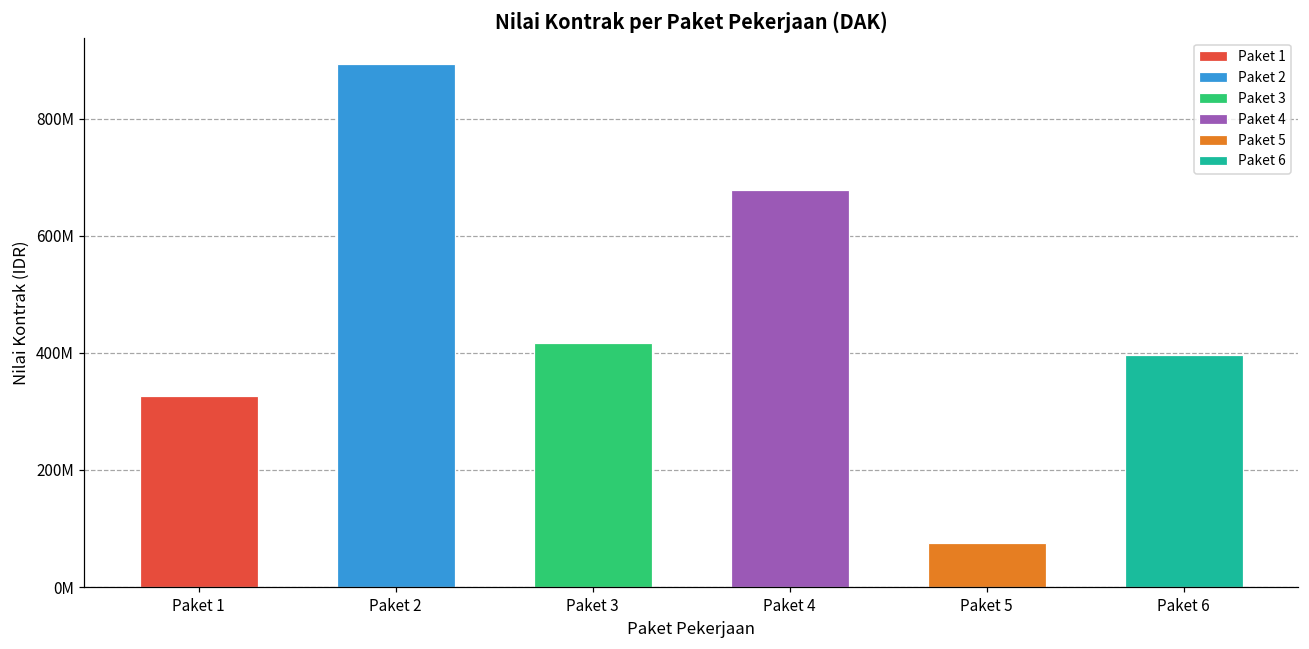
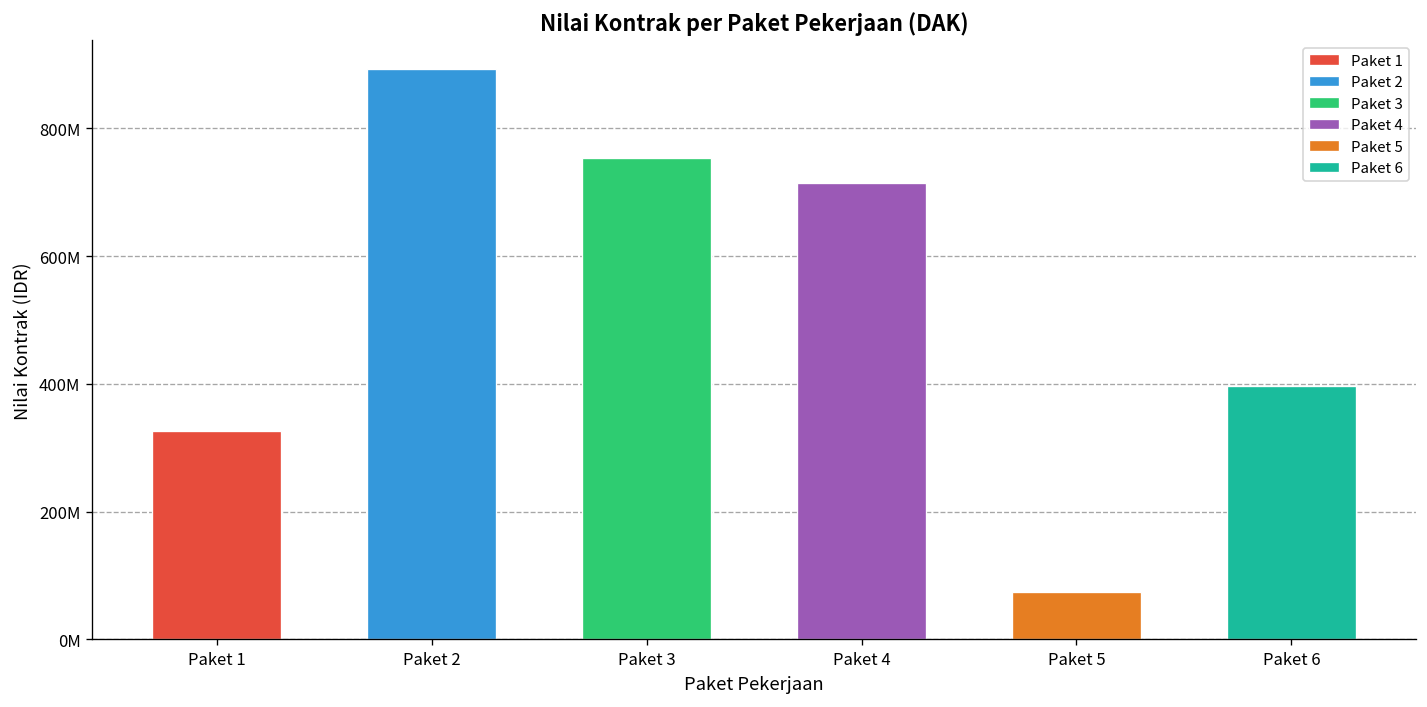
  {
    "Paket 1": 330000000,
    "Paket 2": 890000000,
-   "Paket 3": 420000000,
-   "Paket 4": 680000000,
+   "Paket 3": 750000000,
+   "Paket 4": 710000000,
    "Paket 5": 80000000,
    "Paket 6": 400000000
  }
